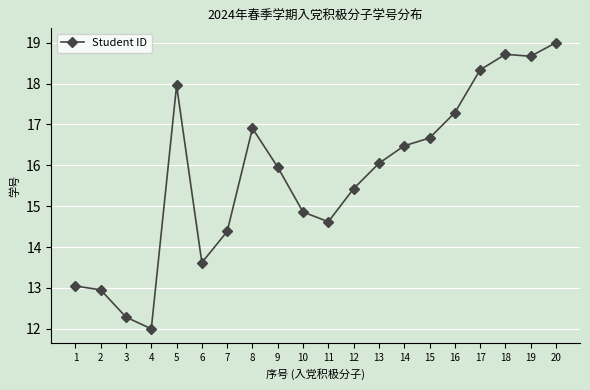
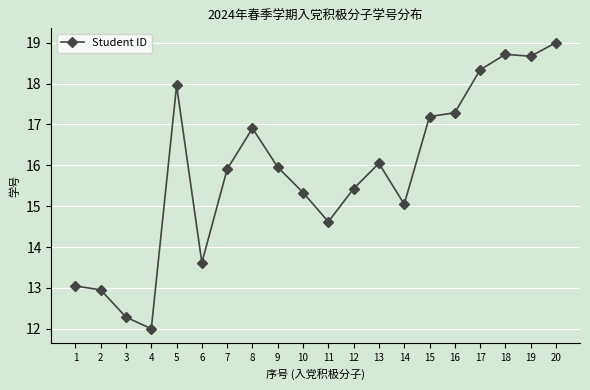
  {
    "1": 13.0,
    "2": 13.0,
    "3": 12.3,
    "4": 12.0,
    "5": 18.0,
    "6": 13.6,
-   "7": 14.4,
+   "7": 15.9,
    "8": 16.9,
    "9": 16.0,
-   "10": 14.9,
+   "10": 15.3,
    "11": 14.6,
    "12": 15.4,
    "13": 16.0,
-   "14": 16.5,
-   "15": 16.7,
+   "14": 15.0,
+   "15": 17.2,
    "16": 17.3,
    "17": 18.3,
    "18": 18.7,
    "19": 18.7,
    "20": 19.0
  }
